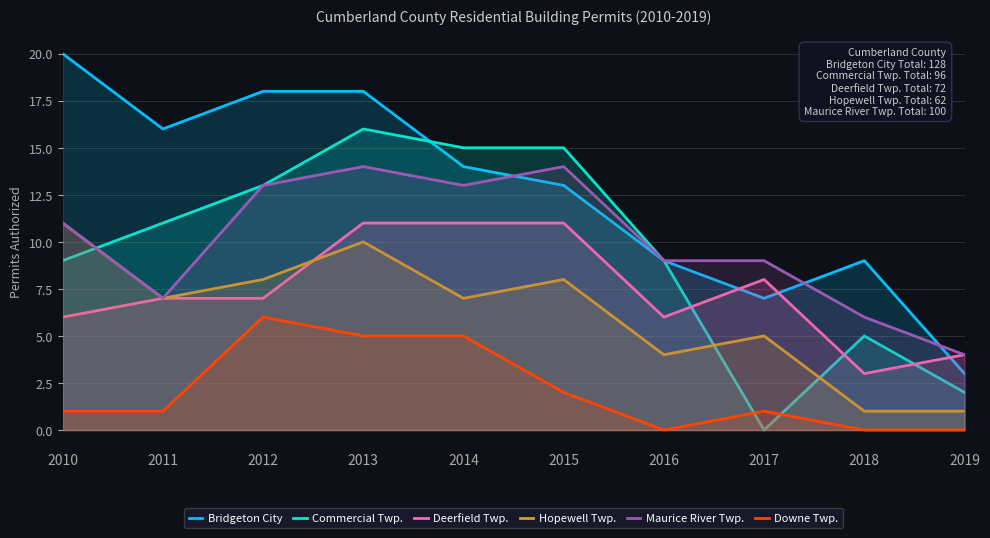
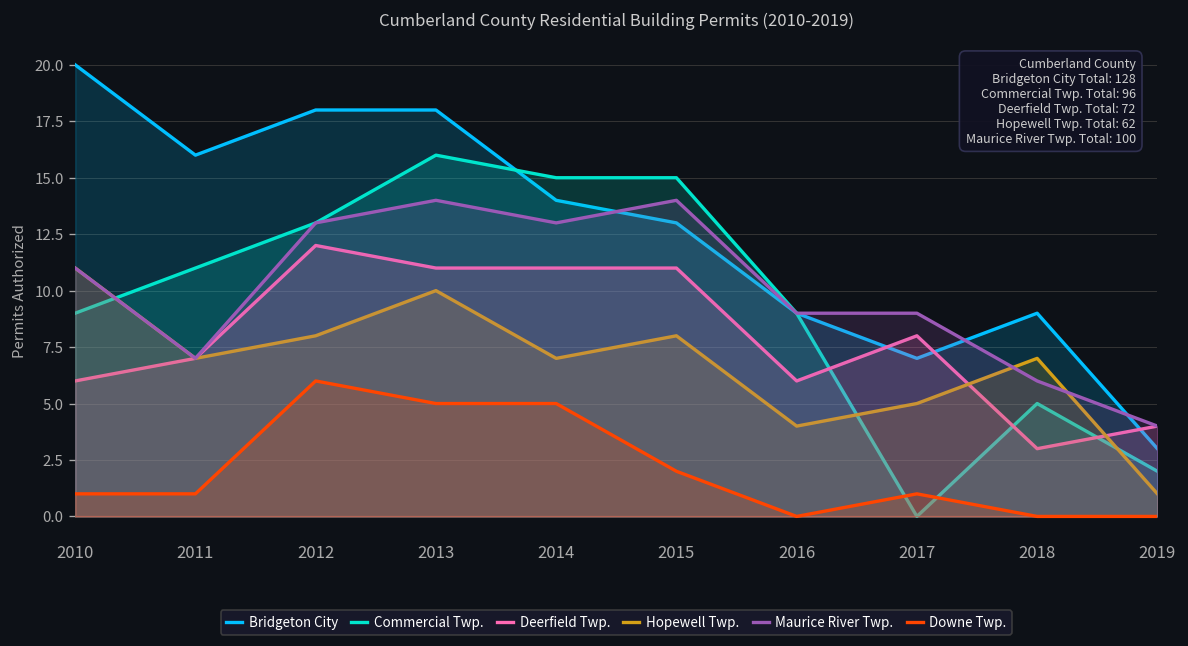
  {
    "Bridgeton City": {
      "2010": 20,
      "2011": 16,
      "2012": 18,
      "2013": 18,
      "2014": 14,
      "2015": 13,
      "2017": 7,
      "2018": 9,
      "2019": 3
    },
    "Commercial Twp.": {
      "2010": 9,
      "2011": 11,
      "2013": 16,
      "2014": 15,
      "2015": 15,
      "2017": 0,
      "2018": 5,
      "2019": 2
    },
    "Deerfield Twp.": {
      "2010": 6,
-     "2012": 7,
+     "2012": 12,
      "2013": 11,
      "2014": 11,
      "2015": 11,
      "2016": 6,
      "2017": 8,
      "2018": 3
    },
    "Hopewell Twp.": {
      "2012": 8,
      "2013": 10,
      "2014": 7,
      "2015": 8,
      "2016": 4,
      "2017": 5,
-     "2018": 1,
+     "2018": 7,
      "2019": 1
    },
    "Maurice River Twp.": {
      "2013": 14,
      "2014": 13,
      "2015": 14,
      "2017": 9,
      "2018": 6
    },
    "Downe Twp.": {
      "2010": 1,
      "2011": 1,
      "2012": 6,
      "2013": 5,
      "2014": 5,
      "2015": 2,
      "2016": 0,
      "2017": 1,
      "2018": 0,
      "2019": 0
    }
  }
